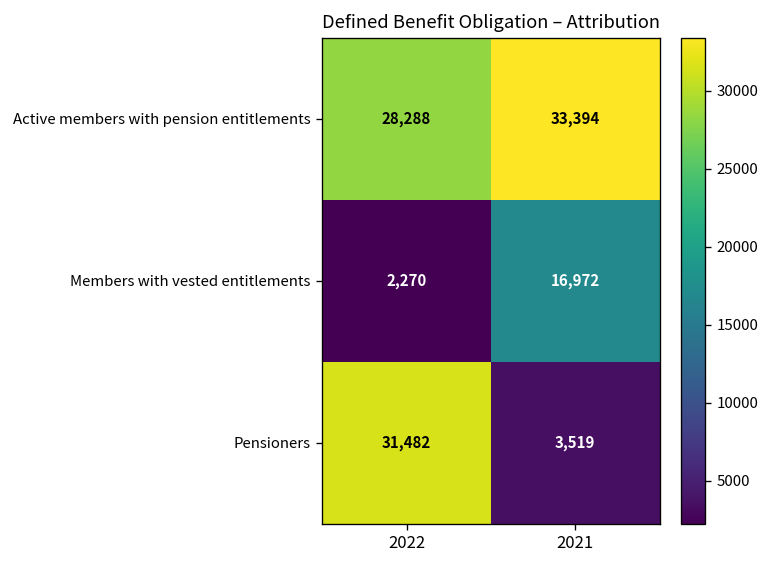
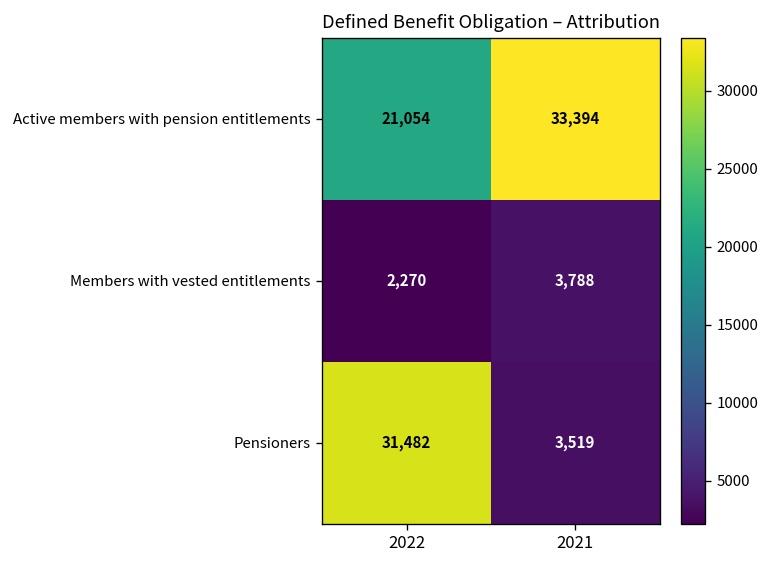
  {
    "Active members with pension entitlements": {
-     "2022": "28,288",
+     "2022": "21,054",
      "2021": "33,394"
    },
    "Members with vested entitlements": {
      "2022": "2,270",
-     "2021": "16,972"
+     "2021": "3,788"
    },
    "Pensioners": {
      "2022": "31,482",
      "2021": "3,519"
    }
  }
